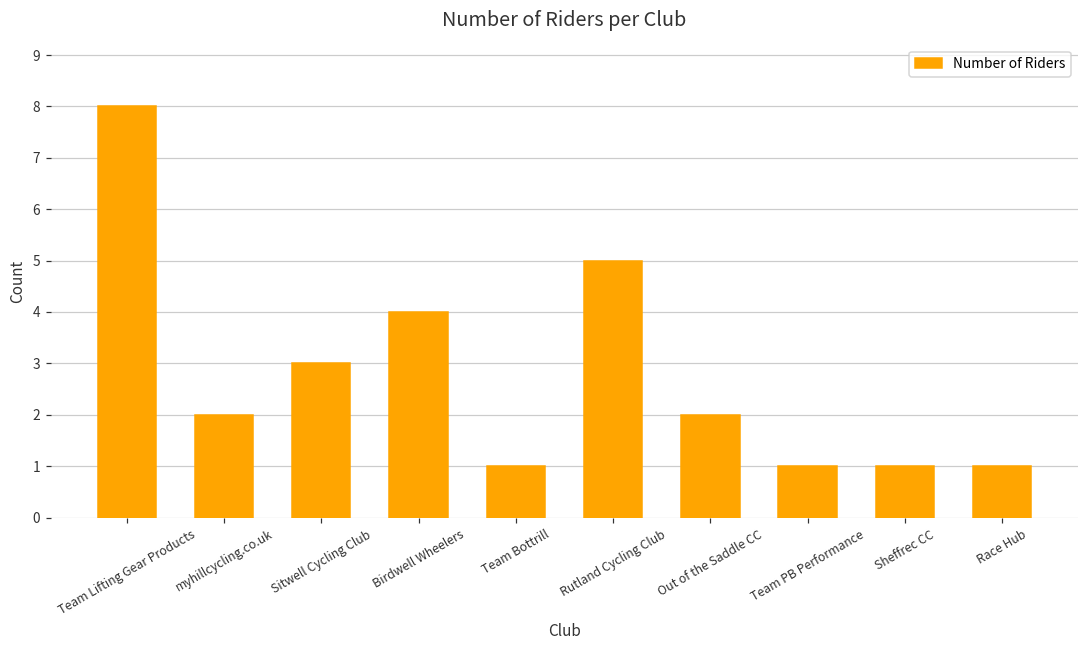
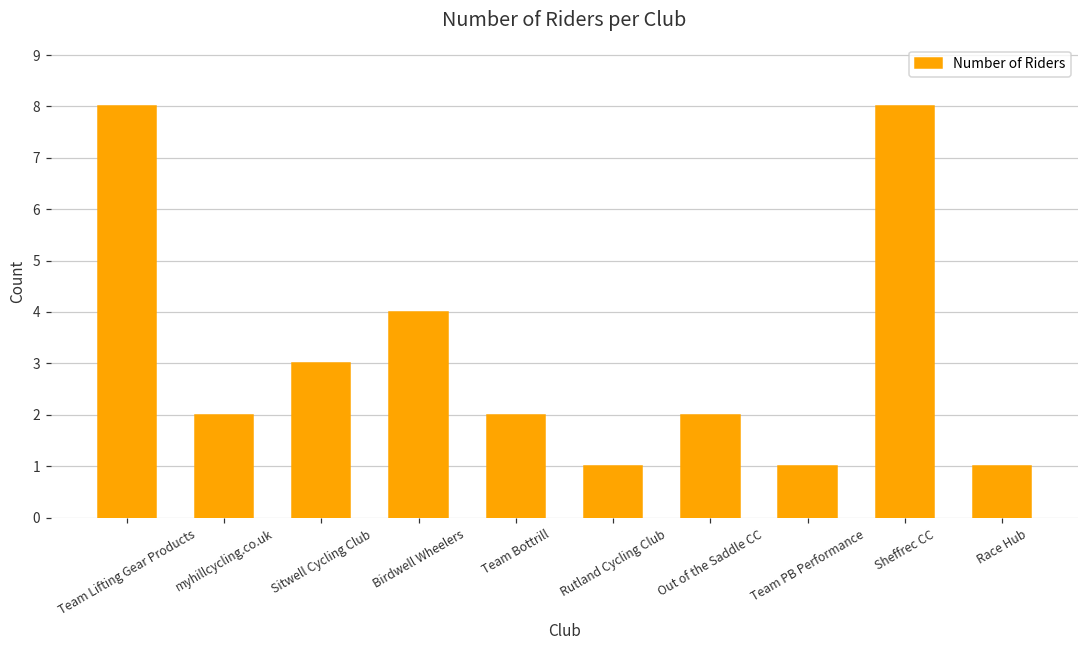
  {
    "Team Lifting Gear Products": 8,
    "myhillcycling.co.uk": 2,
    "Sitwell Cycling Club": 3,
    "Birdwell Wheelers": 4,
-   "Team Bottrill": 1,
-   "Rutland Cycling Club": 5,
+   "Team Bottrill": 2,
+   "Rutland Cycling Club": 1,
    "Out of the Saddle CC": 2,
    "Team PB Performance": 1,
-   "Sheffrec CC": 1,
+   "Sheffrec CC": 8,
    "Race Hub": 1
  }
